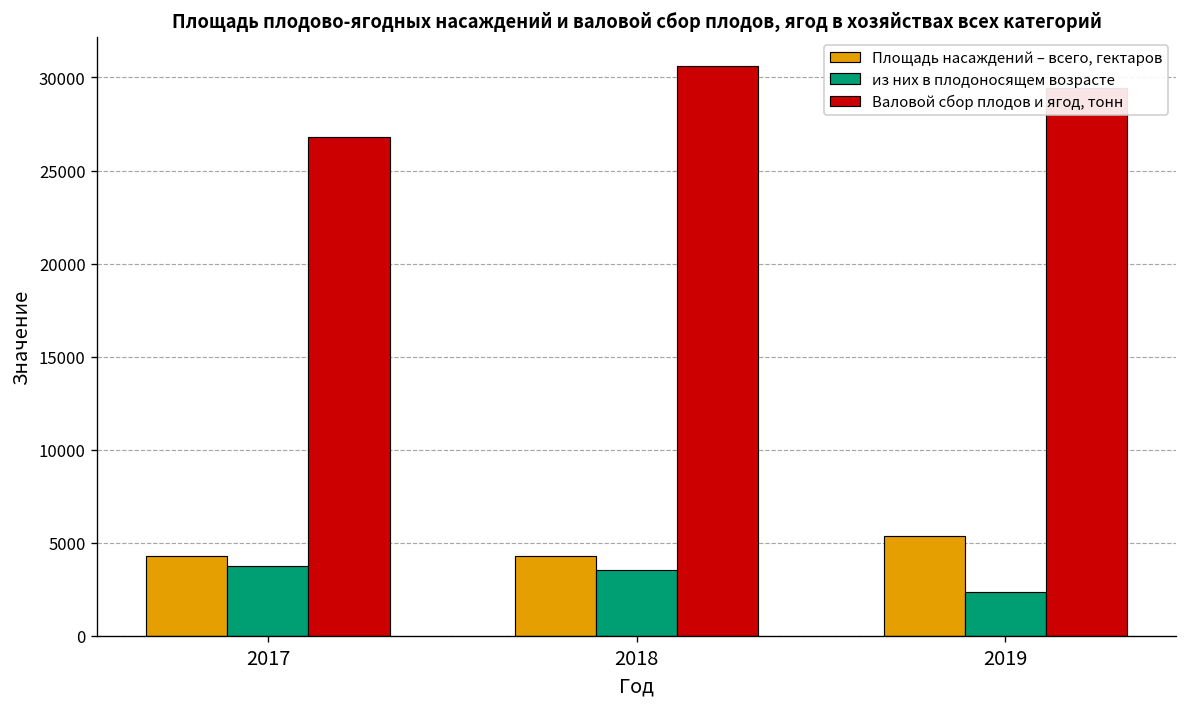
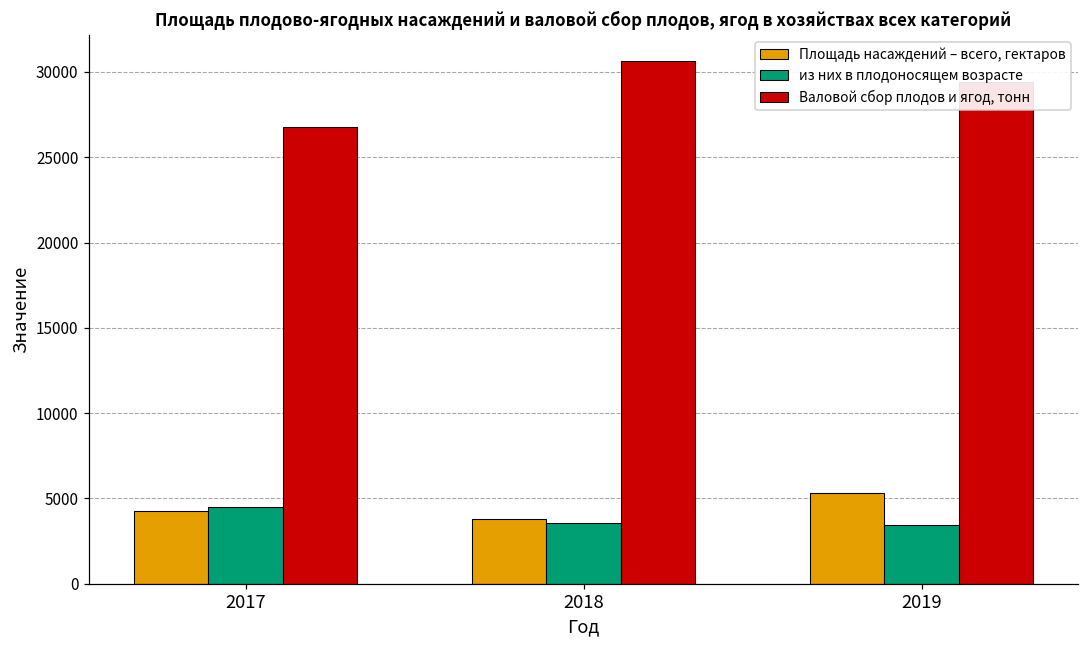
  {
    "Площадь насаждений – всего, гектаров": {
      "2017": 4300,
-     "2018": 4300,
+     "2018": 3800,
      "2019": 5400
    },
    "из них в плодоносящем возрасте": {
-     "2017": 3700,
+     "2017": 4500,
      "2018": 3600,
-     "2019": 2400
+     "2019": 3500
    },
    "Валовой сбор плодов и ягод, тонн": {
      "2017": 26800,
      "2018": 30600
    }
  }
